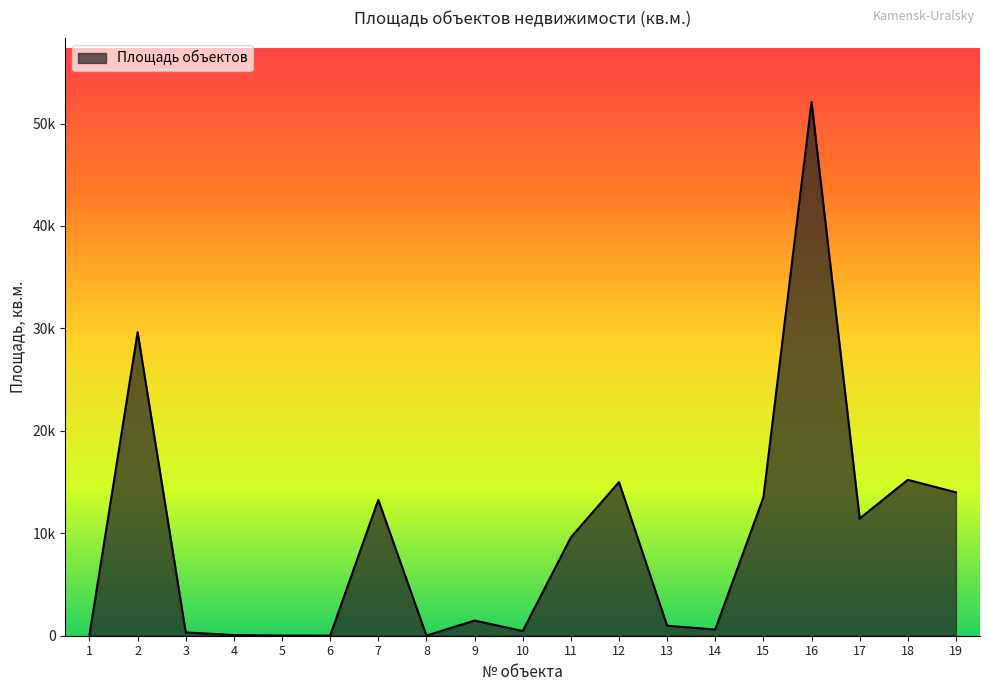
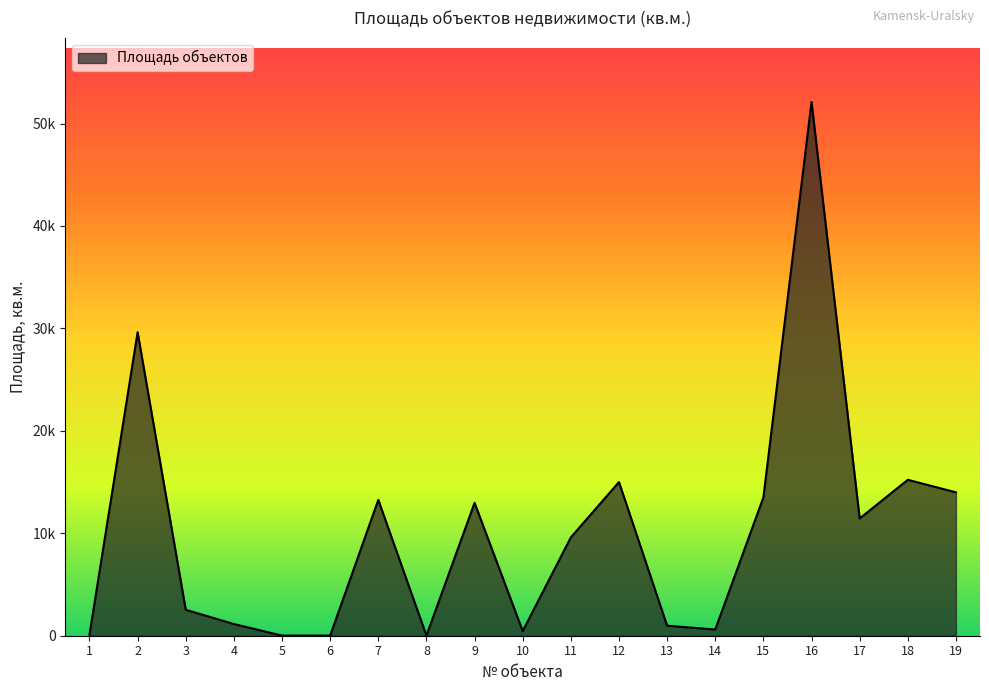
  {
    "1": 100,
    "2": 29600,
-   "3": 300,
-   "4": 100,
+   "3": 2500,
+   "4": 1100,
    "5": 0,
    "6": 0,
    "7": 13300,
    "8": 0,
-   "9": 1500,
+   "9": 13000,
    "10": 500,
    "11": 9600,
    "12": 15000,
    "13": 1000,
    "14": 600,
    "15": 13500,
    "16": 52100,
    "17": 11400,
    "18": 15200,
    "19": 14000
  }
